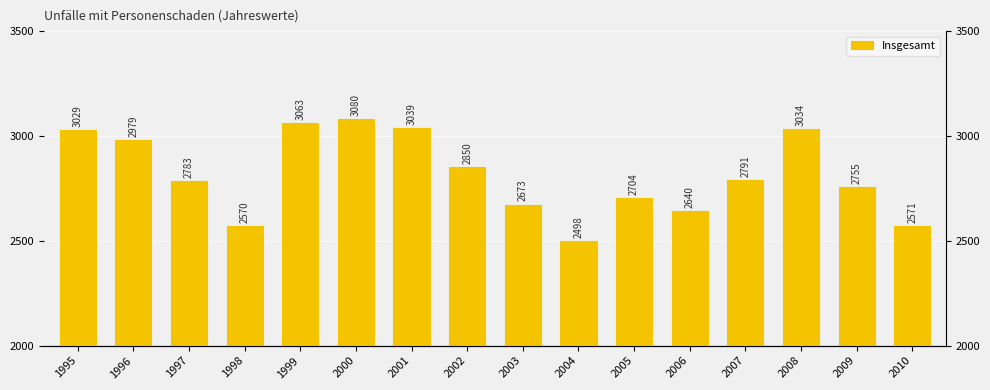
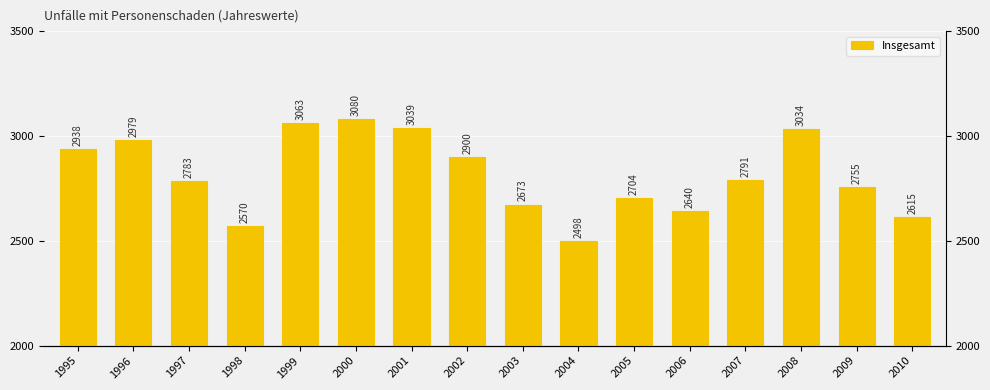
  {
-   "1995": 3029,
+   "1995": 2938,
    "1996": 2979,
    "1997": 2783,
    "1998": 2570,
    "1999": 3063,
    "2000": 3080,
    "2001": 3039,
-   "2002": 2850,
+   "2002": 2900,
    "2003": 2673,
    "2004": 2498,
    "2005": 2704,
    "2006": 2640,
    "2007": 2791,
    "2008": 3034,
    "2009": 2755,
-   "2010": 2571
+   "2010": 2615
  }
